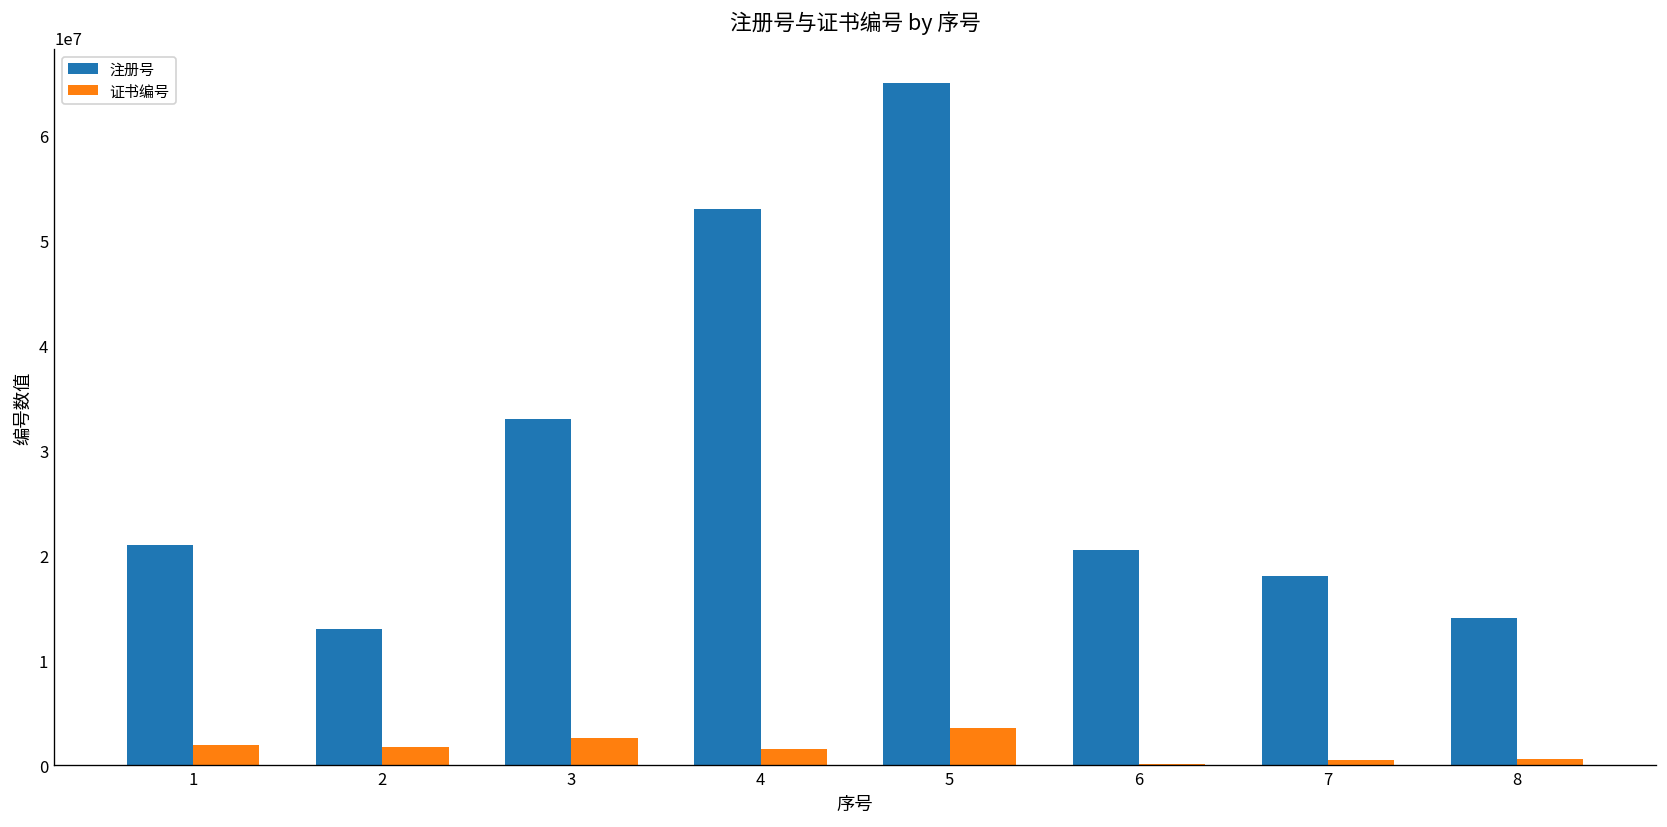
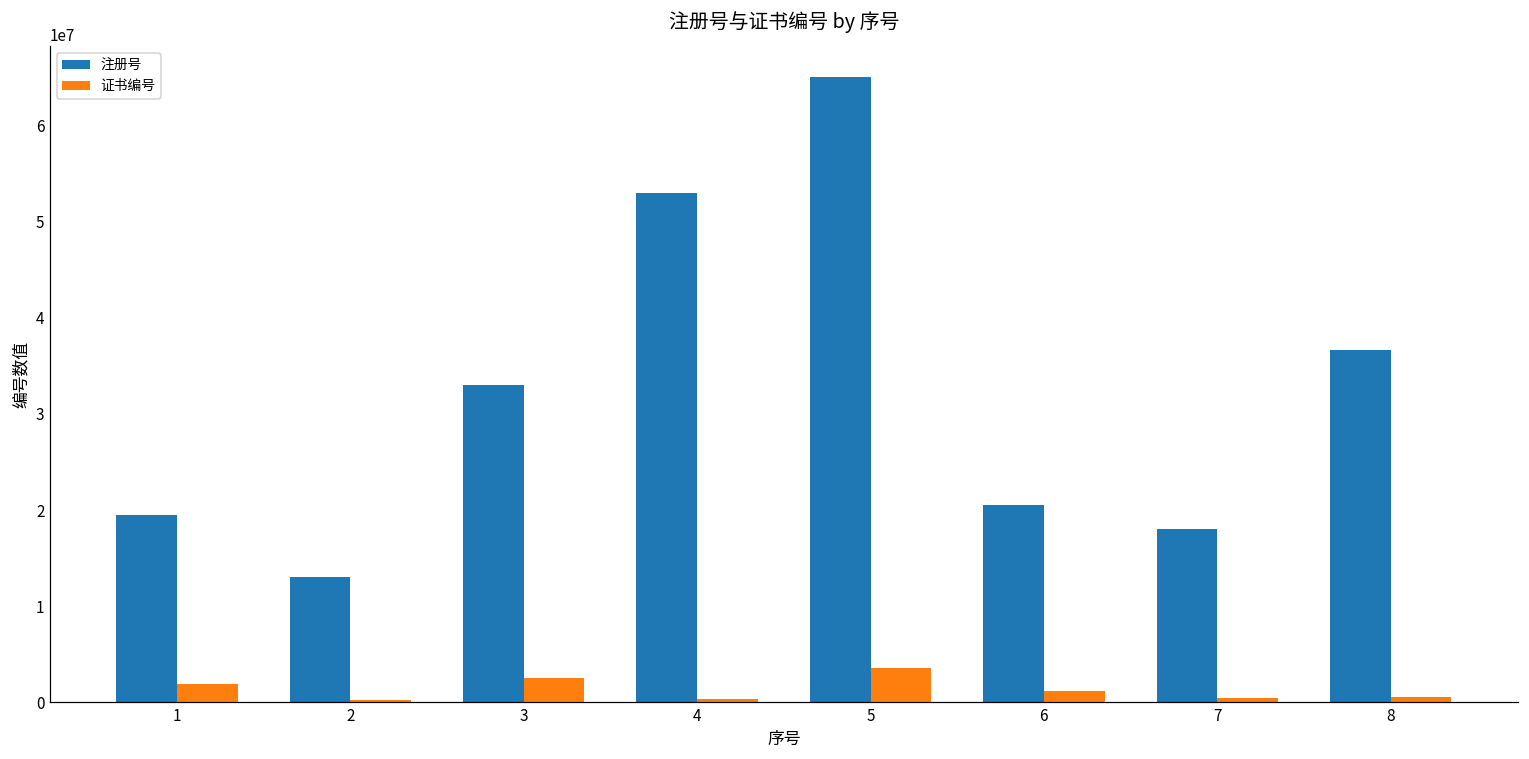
  {
    "注册号": {
-     "1": 21000000,
+     "1": 20000000,
      "2": 13000000,
      "3": 33000000,
      "4": 53000000,
      "5": 65000000,
      "6": 21000000,
      "7": 18000000,
-     "8": 14000000
+     "8": 37000000
    },
    "证书编号": {
      "1": 2000000,
-     "2": 2000000,
+     "2": 0,
      "3": 3000000,
-     "4": 2000000,
+     "4": 0,
      "5": 4000000,
-     "6": 0,
+     "6": 1000000,
      "7": 0,
      "8": 1000000
    }
  }
